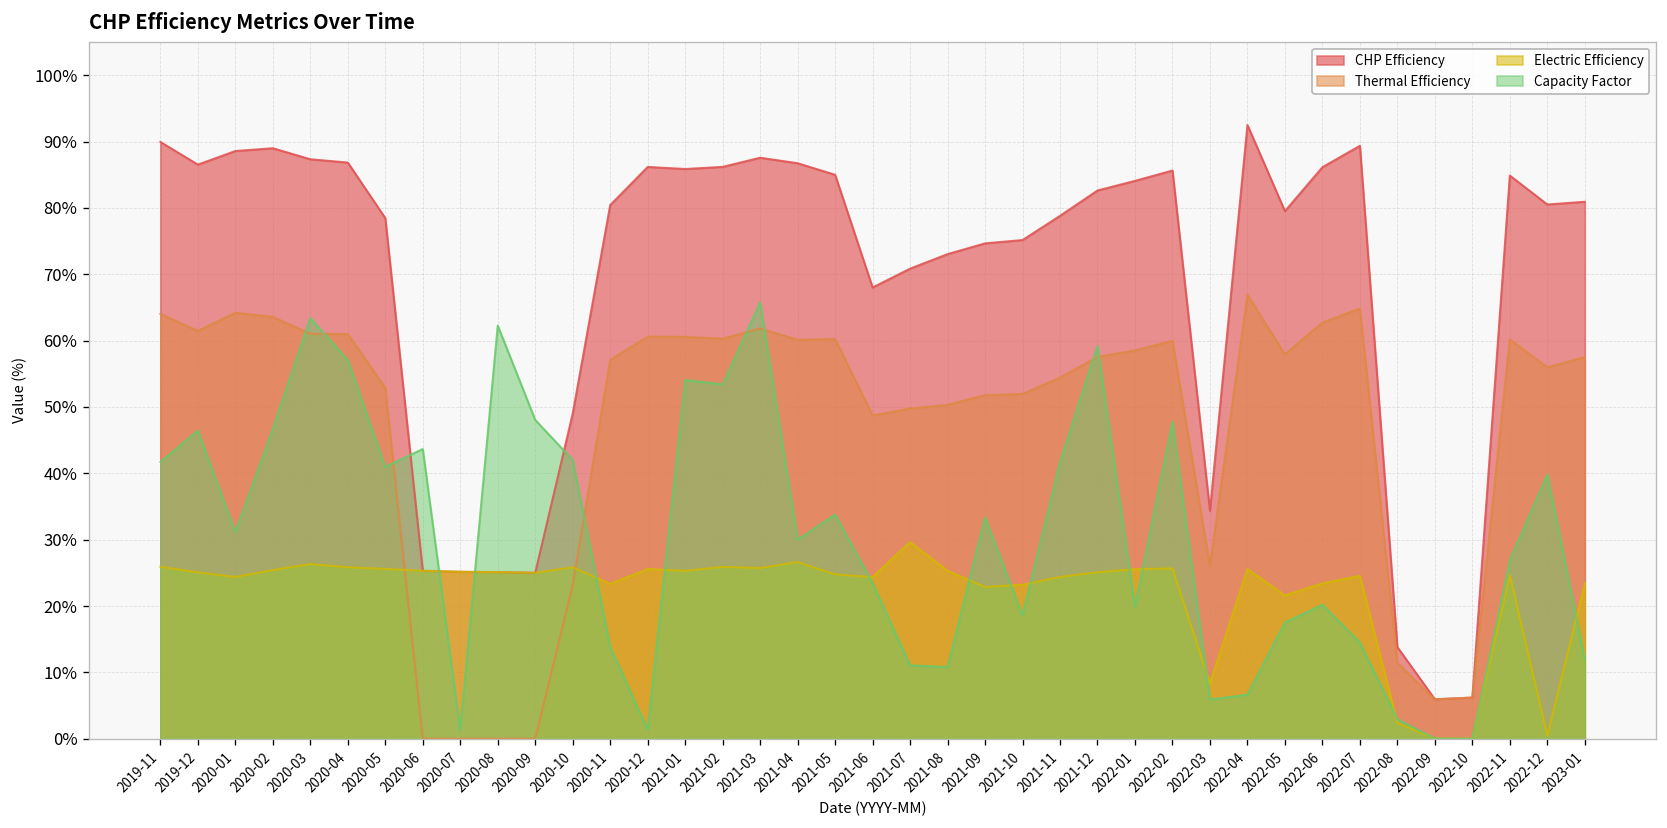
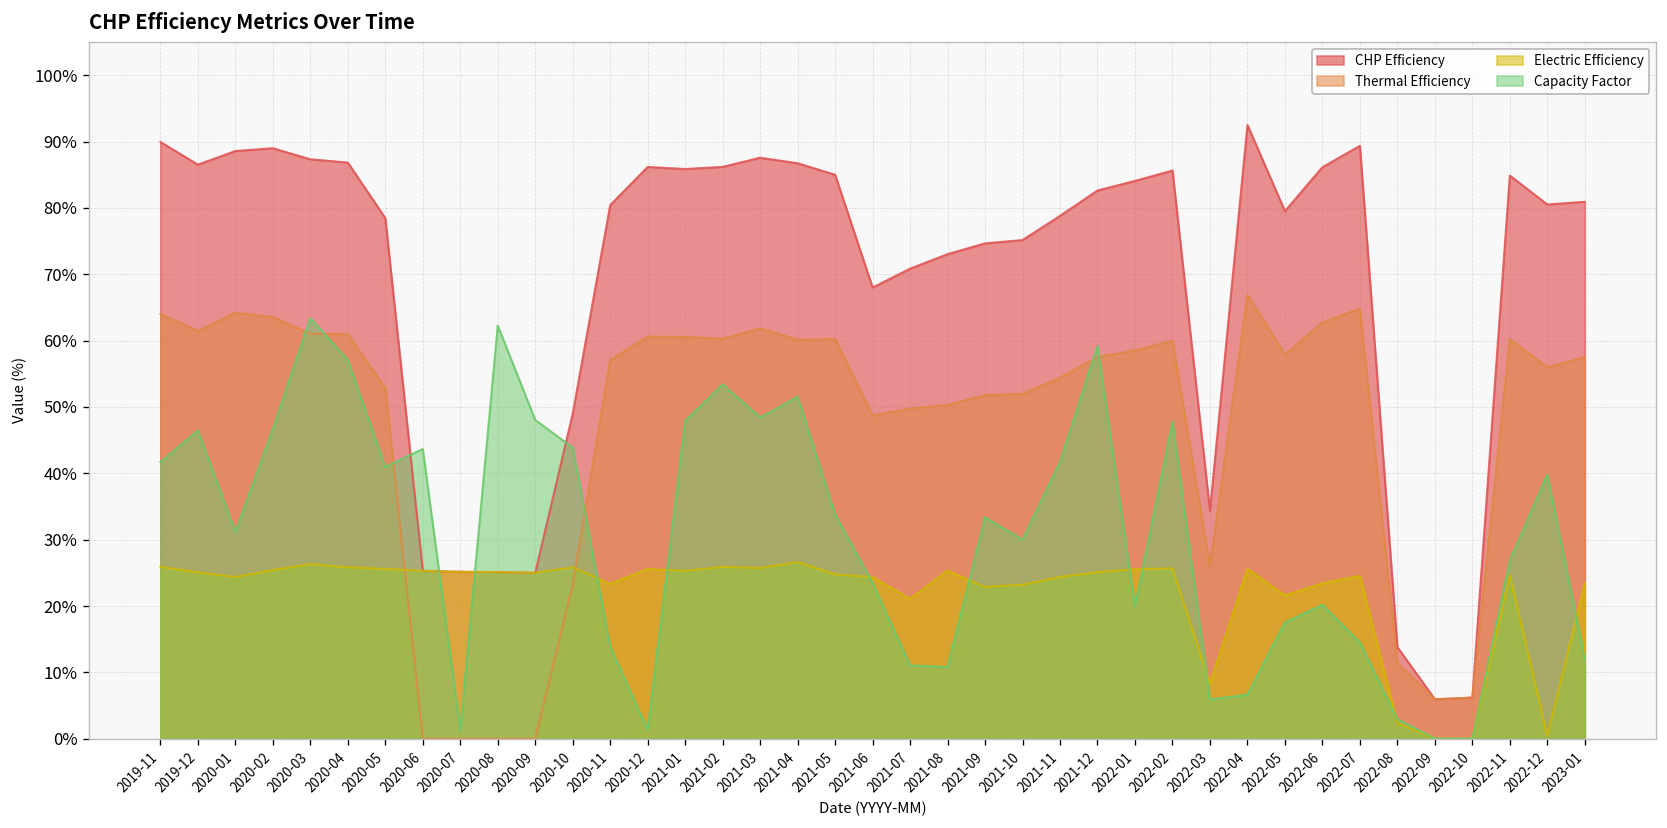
  {
    "Electric Efficiency": {
      "2019-11": "26%",
      "2019-12": "25%",
      "2020-01": "24%",
      "2020-02": "25%",
      "2020-03": "26%",
      "2020-04": "26%",
      "2020-05": "26%",
      "2020-10": "26%",
      "2020-11": "23%",
      "2020-12": "26%",
      "2021-01": "25%",
      "2021-02": "26%",
      "2021-03": "26%",
      "2021-04": "27%",
      "2021-05": "25%",
      "2021-06": "24%",
-     "2021-07": "30%",
+     "2021-07": "21%",
      "2021-08": "25%",
      "2021-09": "23%",
      "2021-10": "23%",
      "2021-11": "24%",
      "2021-12": "25%",
      "2022-01": "26%",
      "2022-02": "26%",
      "2022-03": "8%",
      "2022-04": "26%",
      "2022-05": "22%",
      "2022-06": "23%",
      "2022-07": "25%",
      "2022-08": "2%",
      "2022-11": "25%",
      "2022-12": "0%",
      "2023-01": "23%"
    },
    "Capacity Factor": {
      "2019-11": "42%",
      "2019-12": "46%",
      "2020-01": "31%",
      "2020-02": "47%",
      "2020-03": "63%",
      "2020-04": "57%",
      "2020-05": "41%",
      "2020-06": "44%",
      "2020-07": "1%",
      "2020-08": "62%",
      "2020-09": "48%",
-     "2020-10": "42%",
+     "2020-10": "44%",
      "2020-11": "14%",
      "2020-12": "1%",
-     "2021-01": "54%",
+     "2021-01": "48%",
      "2021-02": "53%",
-     "2021-03": "66%",
-     "2021-04": "30%",
+     "2021-03": "48%",
+     "2021-04": "52%",
      "2021-05": "34%",
      "2021-06": "23%",
      "2021-07": "11%",
      "2021-08": "11%",
      "2021-09": "33%",
-     "2021-10": "19%",
+     "2021-10": "30%",
      "2021-11": "42%",
      "2021-12": "59%",
      "2022-01": "20%",
      "2022-02": "48%",
      "2022-03": "6%",
      "2022-04": "7%",
      "2022-05": "18%",
      "2022-06": "20%",
      "2022-07": "14%",
      "2022-08": "3%",
      "2022-11": "27%",
      "2022-12": "40%",
      "2023-01": "12%"
    }
  }
